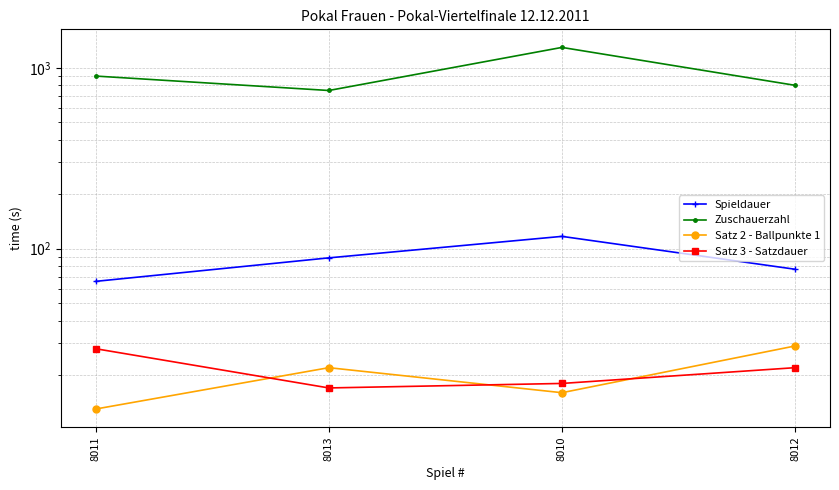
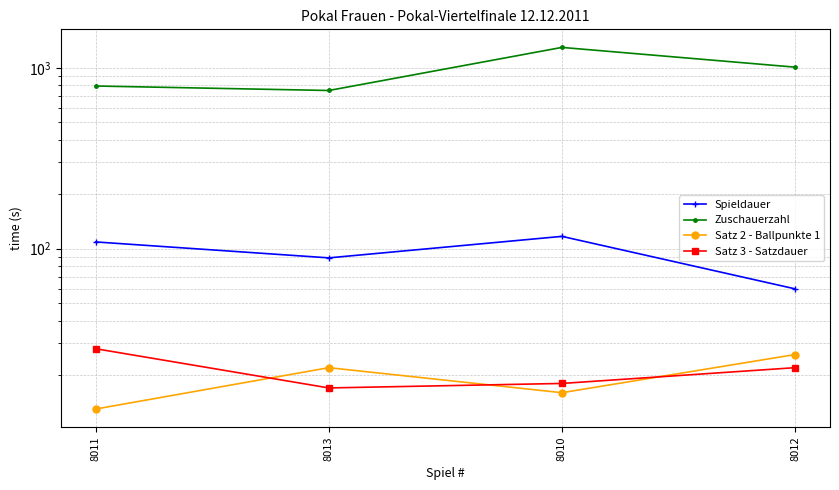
  {
    "Spieldauer": {
-     "8011": 66,
+     "8011": 110,
      "8013": 90,
      "8010": 120,
-     "8012": 77
+     "8012": 60
    },
    "Zuschauerzahl": {
-     "8011": 900,
+     "8011": 800,
      "8013": 750,
      "8010": 1300,
-     "8012": 800
+     "8012": 1000
    },
    "Satz 2 - Ballpunkte 1": {
      "8011": 13,
      "8013": 22,
      "8010": 16,
-     "8012": 29
+     "8012": 26
    },
    "Satz 3 - Satzdauer": {
      "8011": 28,
      "8013": 17,
      "8010": 18,
      "8012": 22
    }
  }
